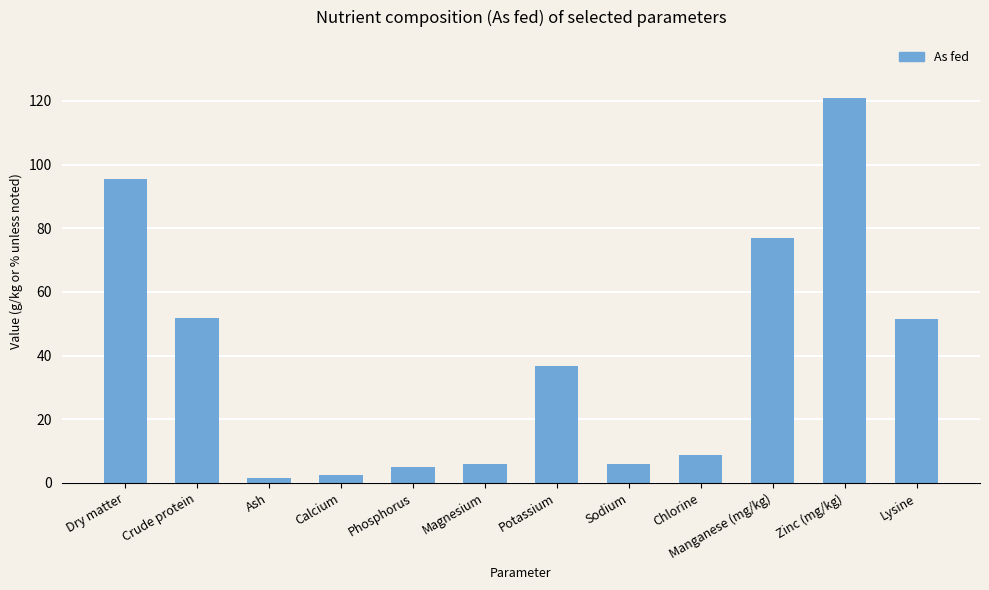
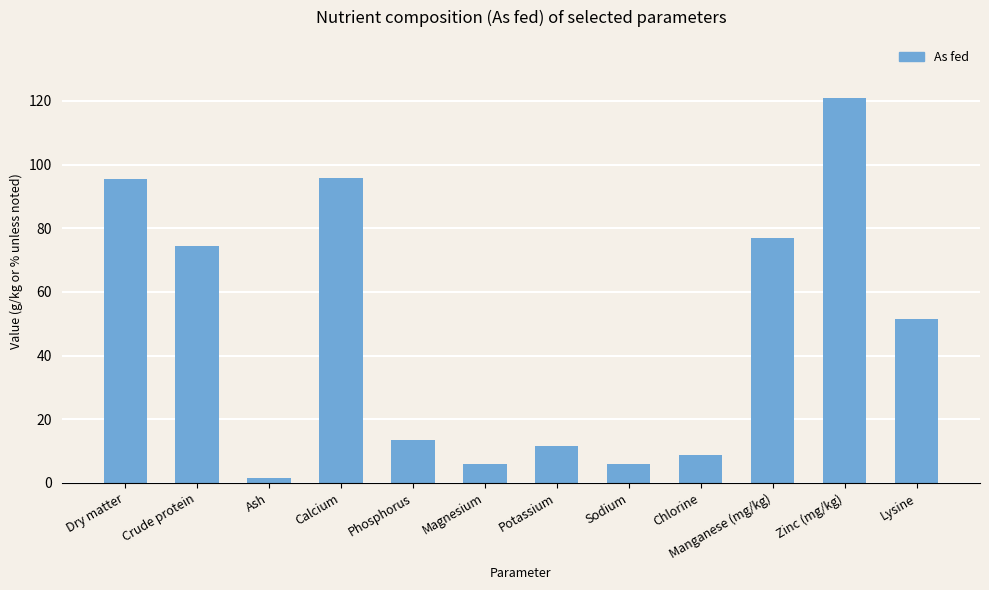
  {
    "Dry matter": 95,
-   "Crude protein": 52,
+   "Crude protein": 74,
    "Ash": 2,
-   "Calcium": 3,
-   "Phosphorus": 5,
+   "Calcium": 96,
+   "Phosphorus": 14,
    "Magnesium": 6,
-   "Potassium": 37,
+   "Potassium": 12,
    "Sodium": 6,
    "Chlorine": 9,
    "Manganese (mg/kg)": 77,
    "Zinc (mg/kg)": 121,
    "Lysine": 52
  }
